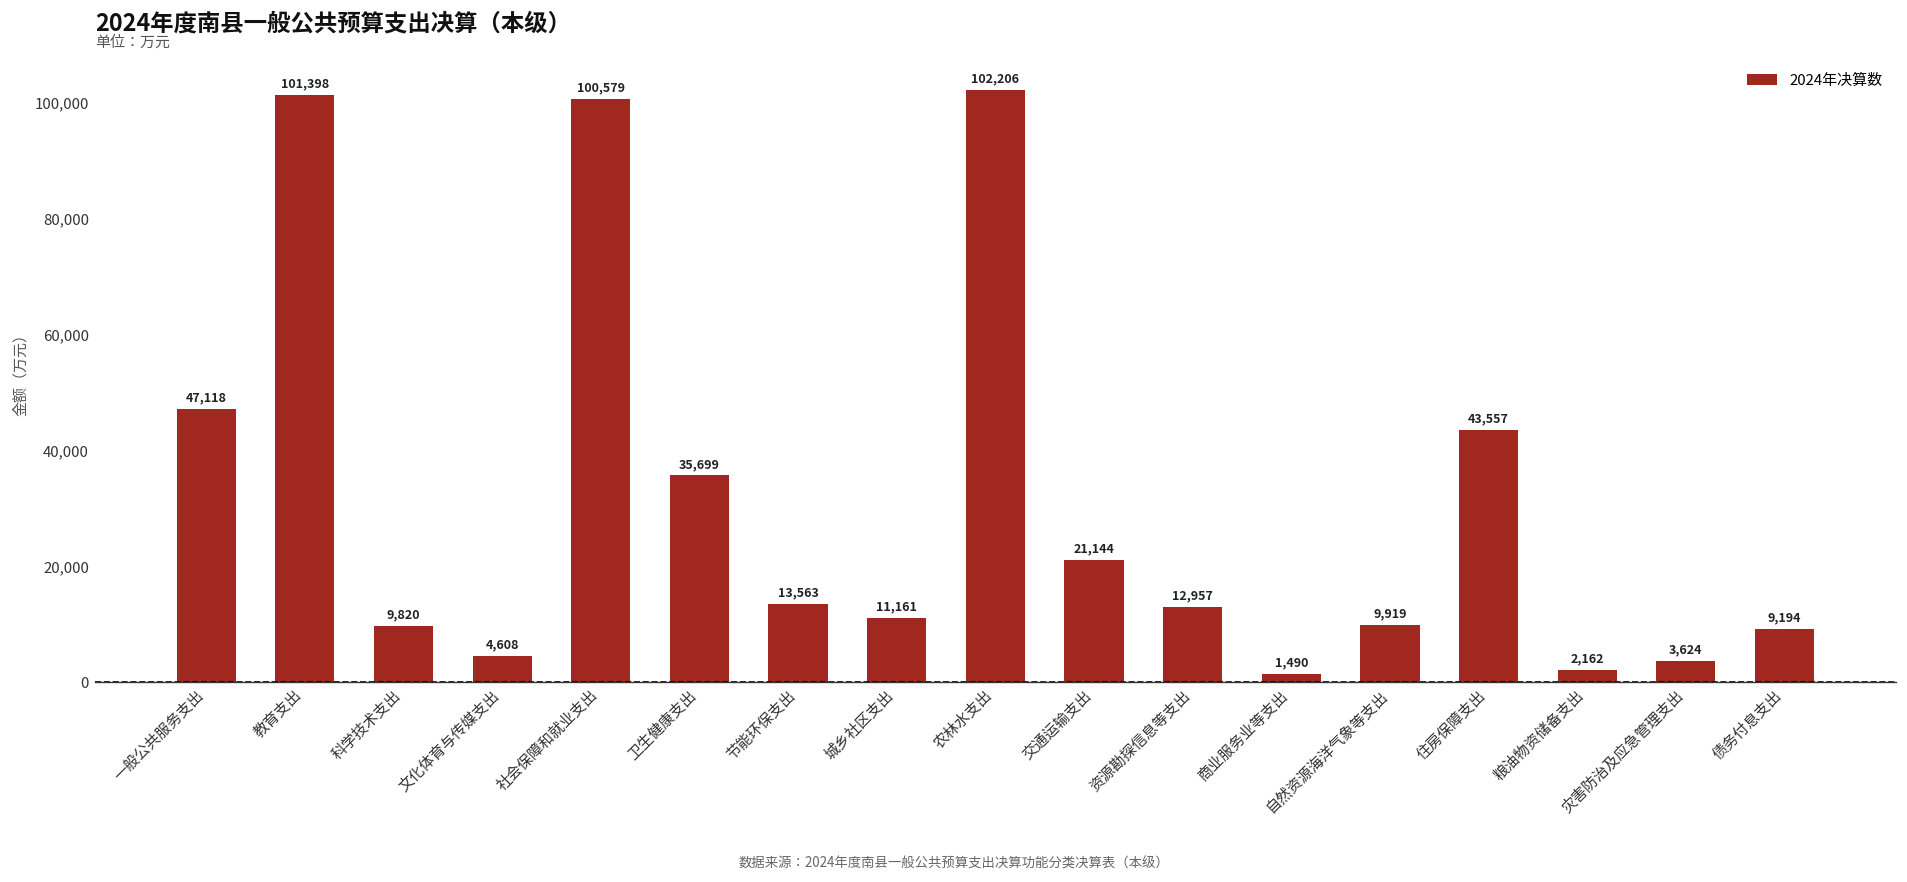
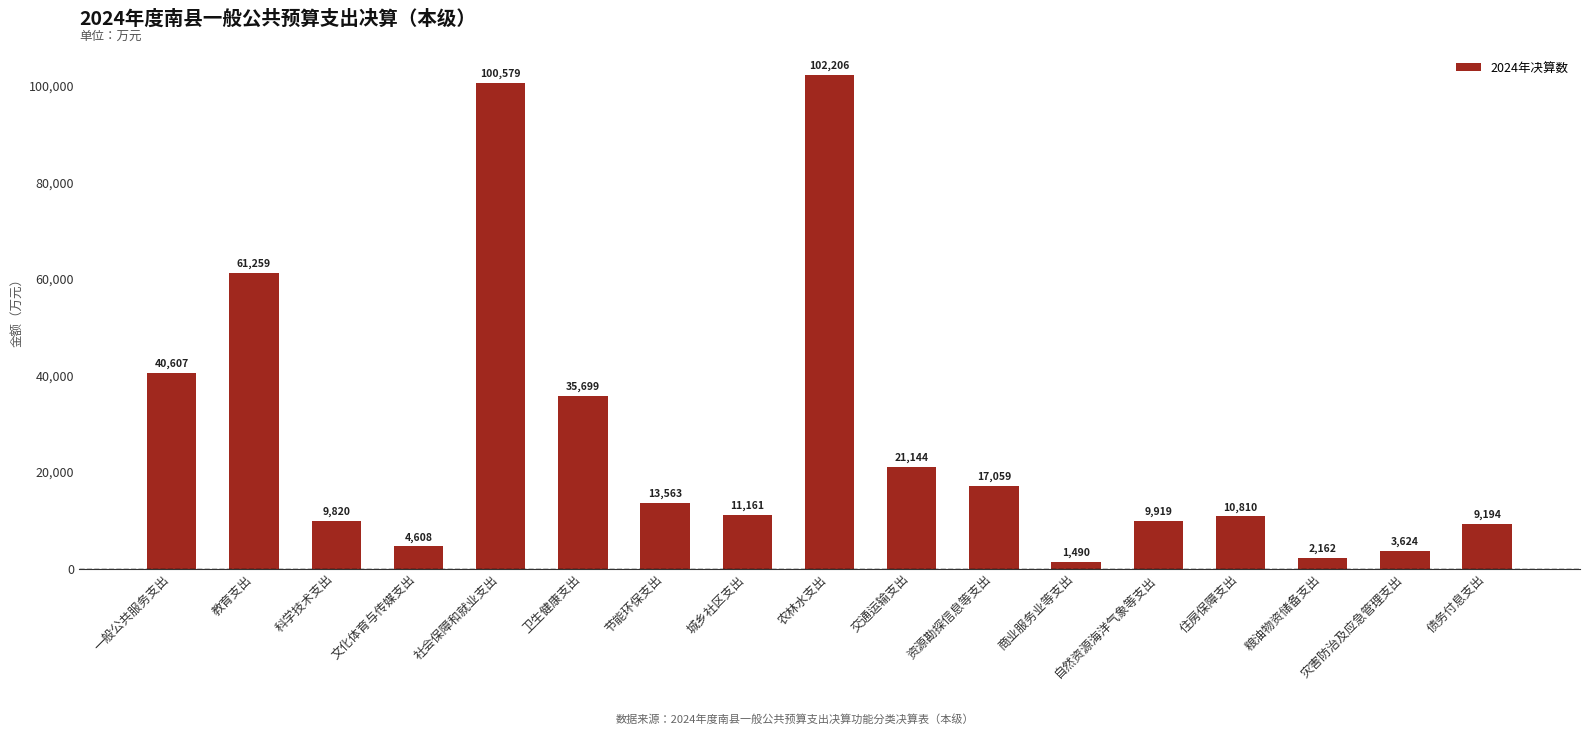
  {
-   "一般公共服务支出": "47,118",
-   "教育支出": "101,398",
+   "一般公共服务支出": "40,607",
+   "教育支出": "61,259",
    "科学技术支出": "9,820",
    "文化体育与传媒支出": "4,608",
    "社会保障和就业支出": "100,579",
    "卫生健康支出": "35,699",
    "节能环保支出": "13,563",
    "城乡社区支出": "11,161",
    "农林水支出": "102,206",
    "交通运输支出": "21,144",
-   "资源勘探信息等支出": "12,957",
+   "资源勘探信息等支出": "17,059",
    "商业服务业等支出": "1,490",
    "自然资源海洋气象等支出": "9,919",
-   "住房保障支出": "43,557",
+   "住房保障支出": "10,810",
    "粮油物资储备支出": "2,162",
    "灾害防治及应急管理支出": "3,624",
    "债务付息支出": "9,194"
  }
